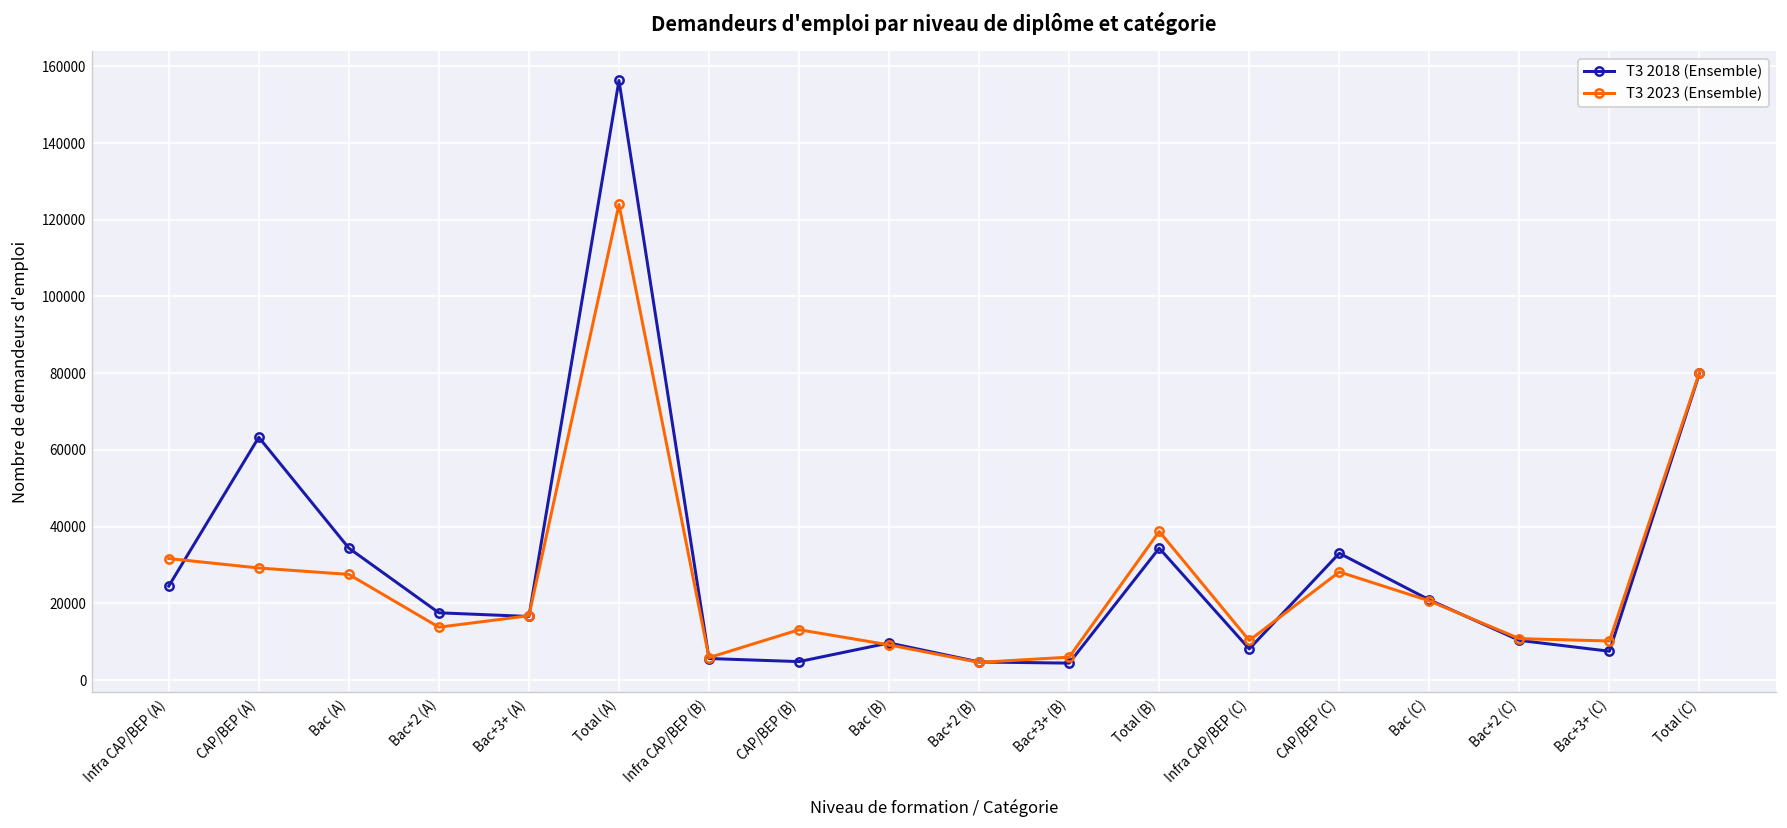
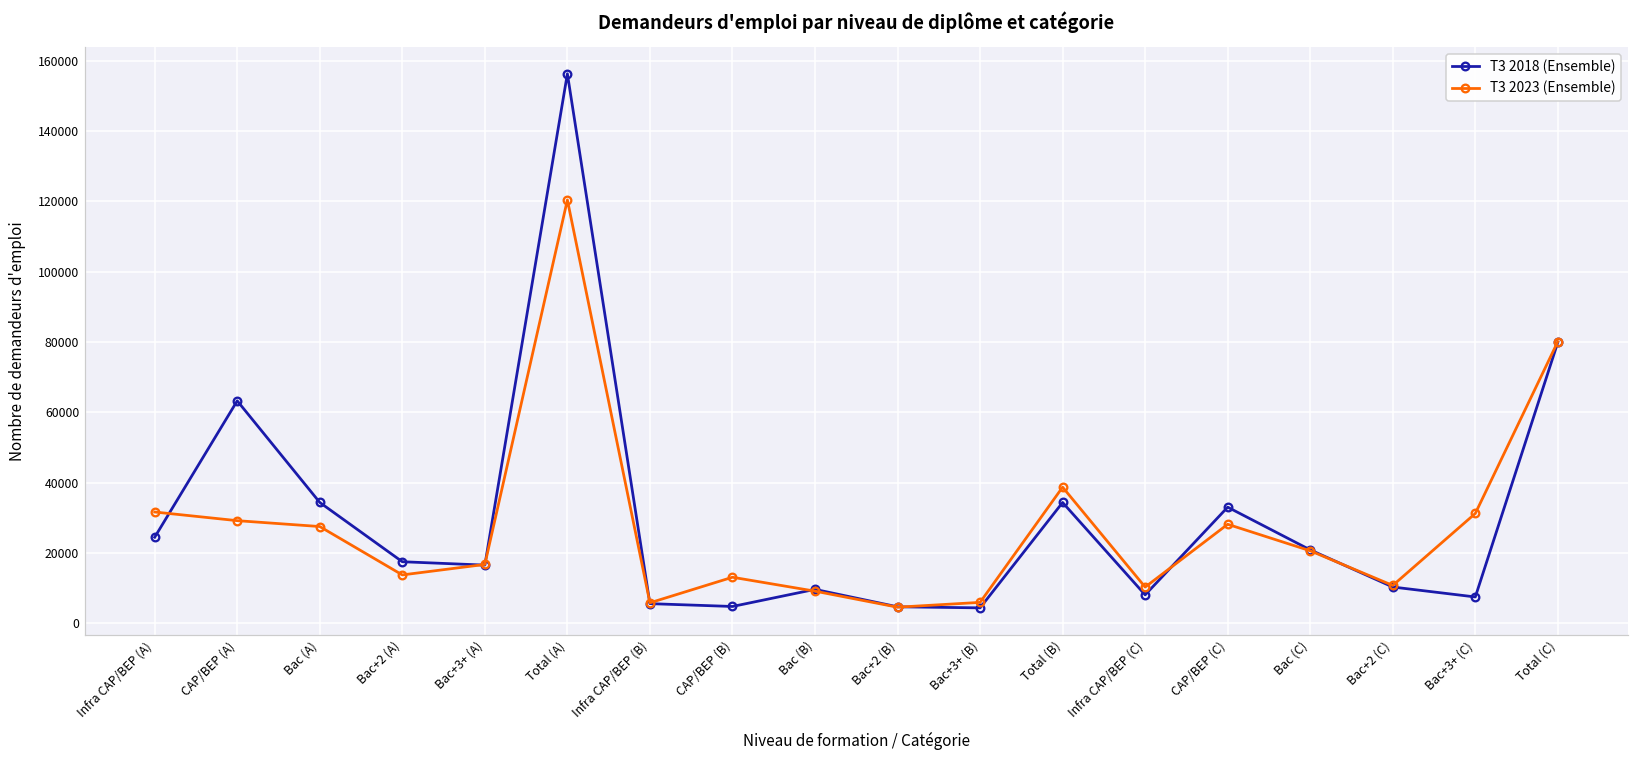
  {
    "T3 2018 (Ensemble)": {
      "Infra CAP/BEP (A)": 25000,
      "CAP/BEP (A)": 63000,
      "Bac (A)": 34000,
      "Bac+2 (A)": 18000,
      "Total (A)": 156000,
      "CAP/BEP (B)": 5000,
      "Bac+3+ (B)": 4000,
      "Total (B)": 34000,
      "Infra CAP/BEP (C)": 8000,
      "CAP/BEP (C)": 33000,
      "Bac+3+ (C)": 8000
    },
    "T3 2023 (Ensemble)": {
      "Infra CAP/BEP (A)": 32000,
      "CAP/BEP (A)": 29000,
      "Bac (A)": 28000,
      "Bac+2 (A)": 14000,
-     "Total (A)": 124000,
+     "Total (A)": 120000,
      "CAP/BEP (B)": 13000,
      "Bac+3+ (B)": 6000,
      "Total (B)": 39000,
      "Infra CAP/BEP (C)": 10000,
      "CAP/BEP (C)": 28000,
-     "Bac+3+ (C)": 10000
+     "Bac+3+ (C)": 31000
    }
  }
